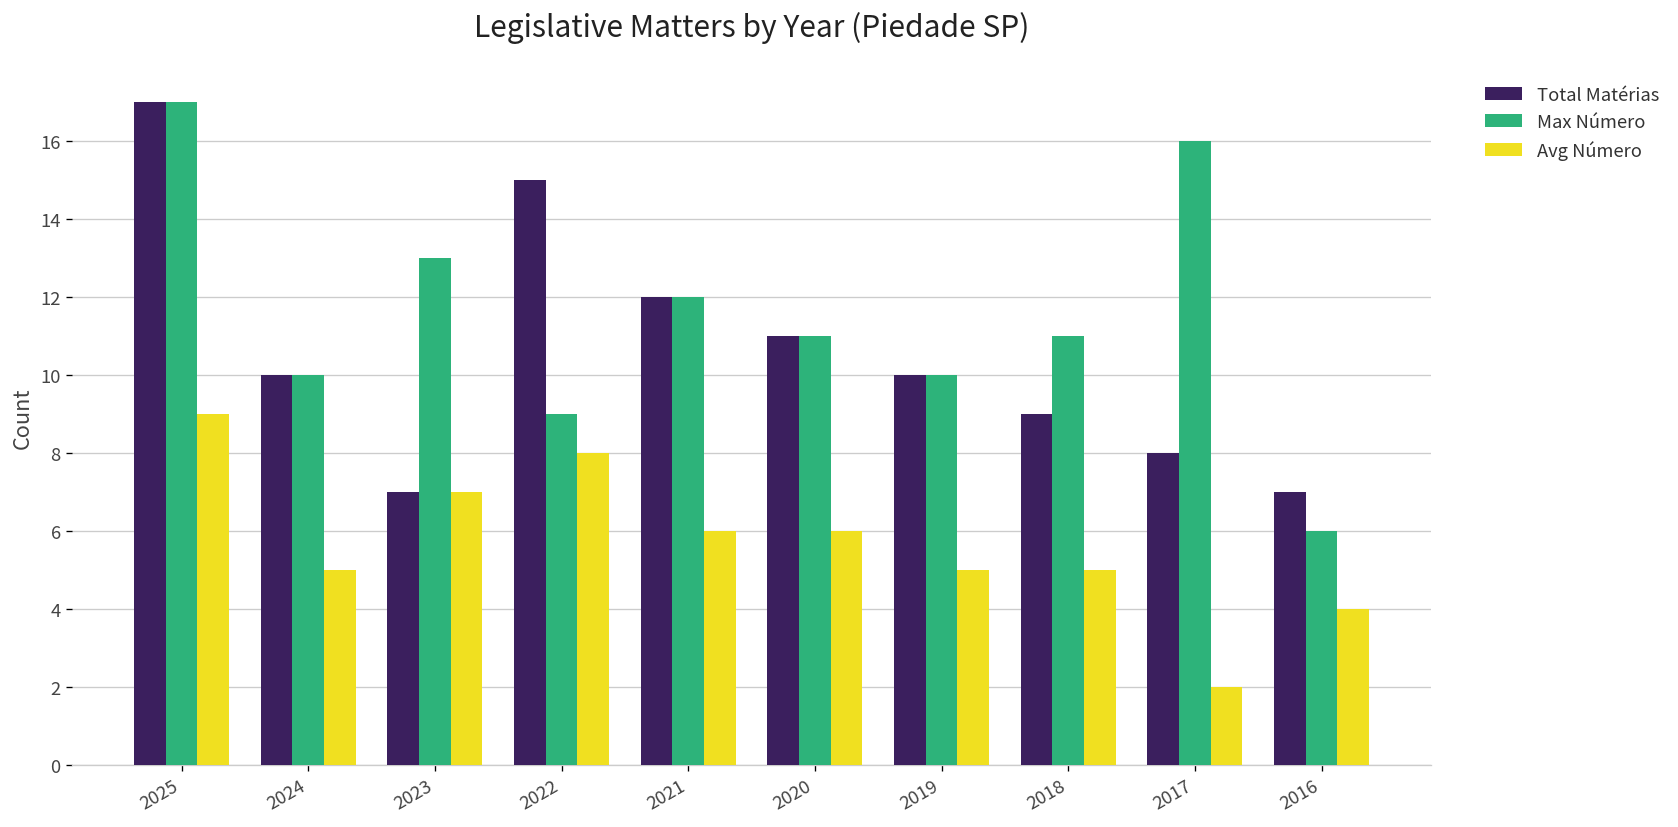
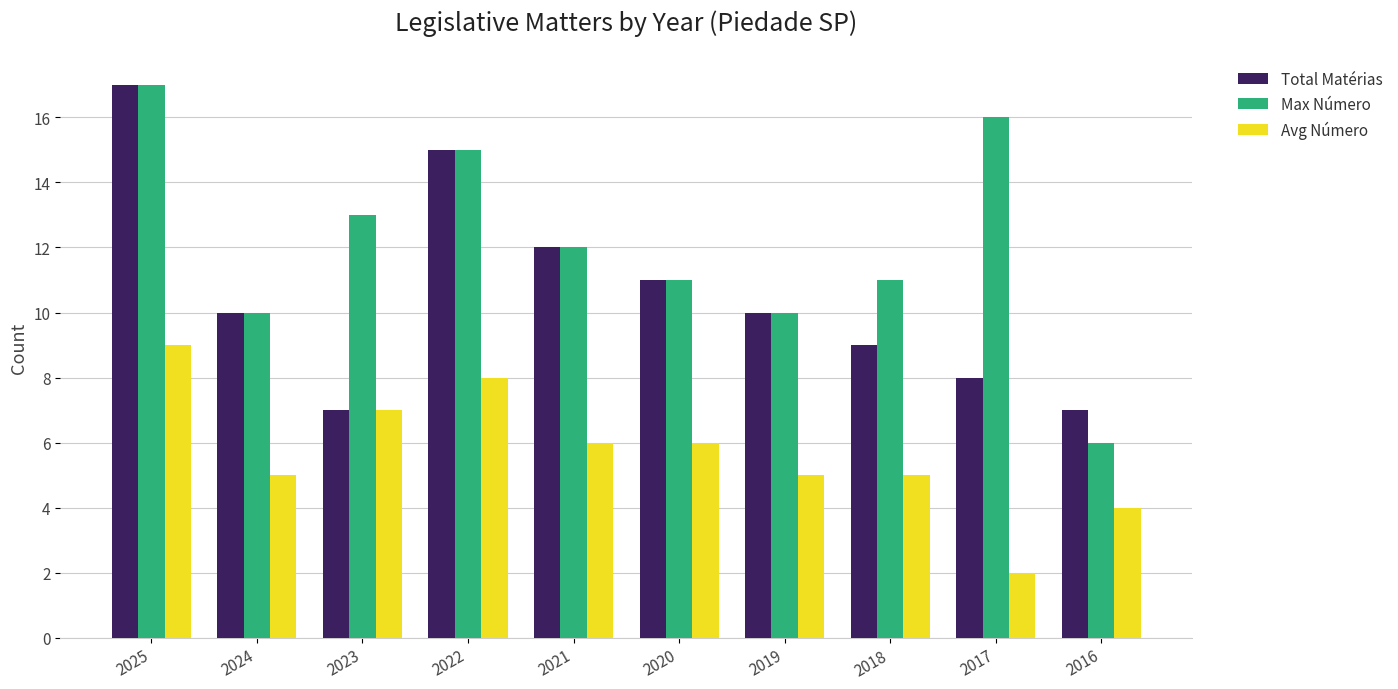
  {
    "Total Matérias": {
      "2025": 17,
      "2024": 10,
      "2023": 7,
      "2022": 15,
      "2021": 12,
      "2020": 11,
      "2019": 10,
      "2018": 9,
      "2017": 8,
      "2016": 7
    },
    "Max Número": {
      "2025": 17,
      "2024": 10,
      "2023": 13,
-     "2022": 9,
+     "2022": 15,
      "2021": 12,
      "2020": 11,
      "2019": 10,
      "2018": 11,
      "2017": 16,
      "2016": 6
    },
    "Avg Número": {
      "2025": 9,
      "2024": 5,
      "2023": 7,
      "2022": 8,
      "2021": 6,
      "2020": 6,
      "2019": 5,
      "2018": 5,
      "2017": 2,
      "2016": 4
    }
  }
